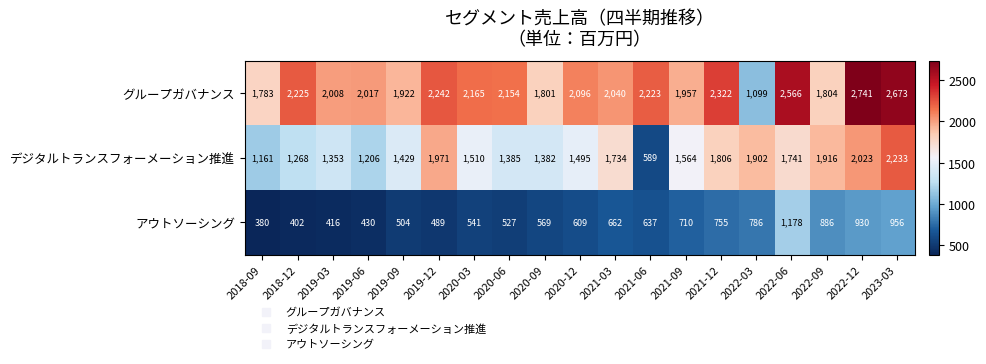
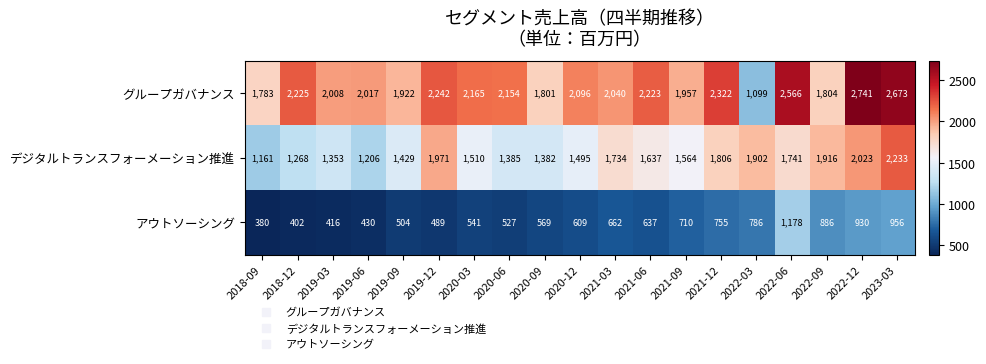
  {
    "グループガバナンス": {
      "2018-09": "1,783",
      "2018-12": "2,225",
      "2019-03": "2,008",
      "2019-06": "2,017",
      "2019-09": "1,922",
      "2019-12": "2,242",
      "2020-03": "2,165",
      "2020-06": "2,154",
      "2020-09": "1,801",
      "2020-12": "2,096",
      "2021-03": "2,040",
      "2021-06": "2,223",
      "2021-09": "1,957",
      "2021-12": "2,322",
      "2022-03": "1,099",
      "2022-06": "2,566",
      "2022-09": "1,804",
      "2022-12": "2,741",
      "2023-03": "2,673"
    },
    "デジタルトランスフォーメーション推進": {
      "2018-09": "1,161",
      "2018-12": "1,268",
      "2019-03": "1,353",
      "2019-06": "1,206",
      "2019-09": "1,429",
      "2019-12": "1,971",
      "2020-03": "1,510",
      "2020-06": "1,385",
      "2020-09": "1,382",
      "2020-12": "1,495",
      "2021-03": "1,734",
-     "2021-06": "589",
+     "2021-06": "1,637",
      "2021-09": "1,564",
      "2021-12": "1,806",
      "2022-03": "1,902",
      "2022-06": "1,741",
      "2022-09": "1,916",
      "2022-12": "2,023",
      "2023-03": "2,233"
    },
    "アウトソーシング": {
      "2018-09": "380",
      "2018-12": "402",
      "2019-03": "416",
      "2019-06": "430",
      "2019-09": "504",
      "2019-12": "489",
      "2020-03": "541",
      "2020-06": "527",
      "2020-09": "569",
      "2020-12": "609",
      "2021-03": "662",
      "2021-06": "637",
      "2021-09": "710",
      "2021-12": "755",
      "2022-03": "786",
      "2022-06": "1,178",
      "2022-09": "886",
      "2022-12": "930",
      "2023-03": "956"
    }
  }
